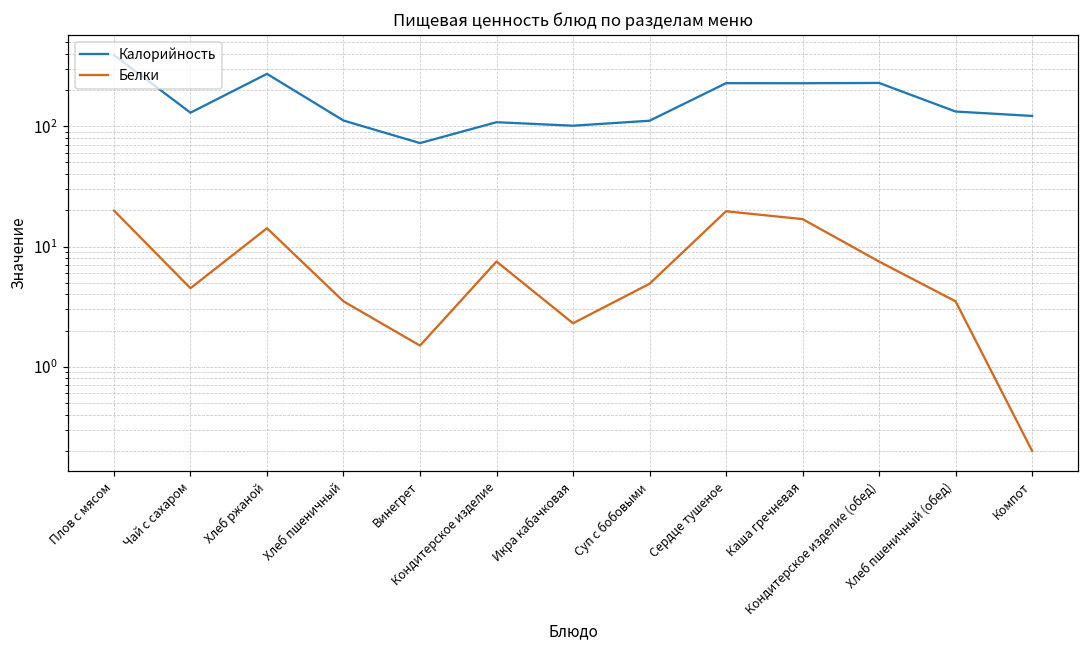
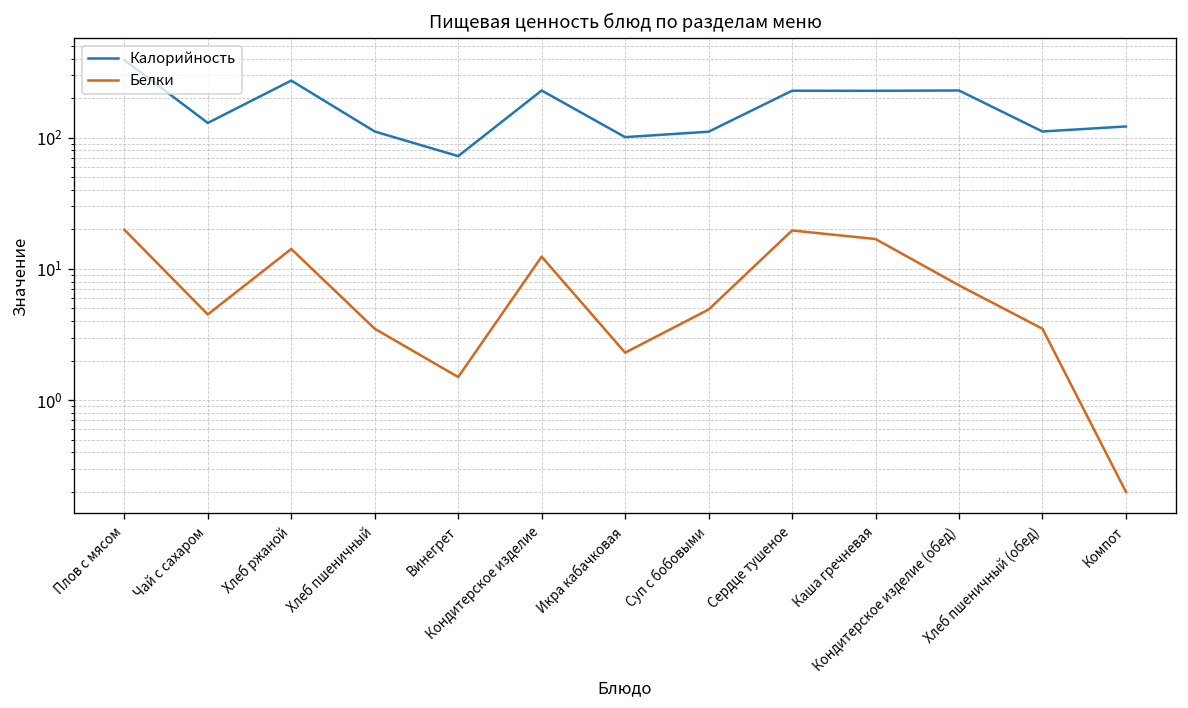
  {
    "Калорийность": {
      "Чай с сахаром": 130,
      "Хлеб ржаной": 270,
      "Хлеб пшеничный": 110,
      "Винегрет": 70,
-     "Кондитерское изделие": 110,
+     "Кондитерское изделие": 230,
      "Икра кабачковая": 100,
      "Суп с бобовыми": 110,
      "Сердце тушеное": 230,
      "Каша гречневая": 230,
      "Кондитерское изделие (обед)": 230,
-     "Хлеб пшеничный (обед)": 130,
+     "Хлеб пшеничный (обед)": 110,
      "Компот": 120
    },
    "Белки": {
      "Плов с мясом": 20,
      "Чай с сахаром": 4.5,
      "Хлеб ржаной": 14,
      "Хлеб пшеничный": 3.5,
      "Винегрет": 1.5,
-     "Кондитерское изделие": 8,
+     "Кондитерское изделие": 12,
      "Икра кабачковая": 2.3,
      "Суп с бобовыми": 5,
      "Сердце тушеное": 20,
      "Каша гречневая": 17,
      "Кондитерское изделие (обед)": 8,
      "Хлеб пшеничный (обед)": 3.5,
      "Компот": 0.20
    }
  }
